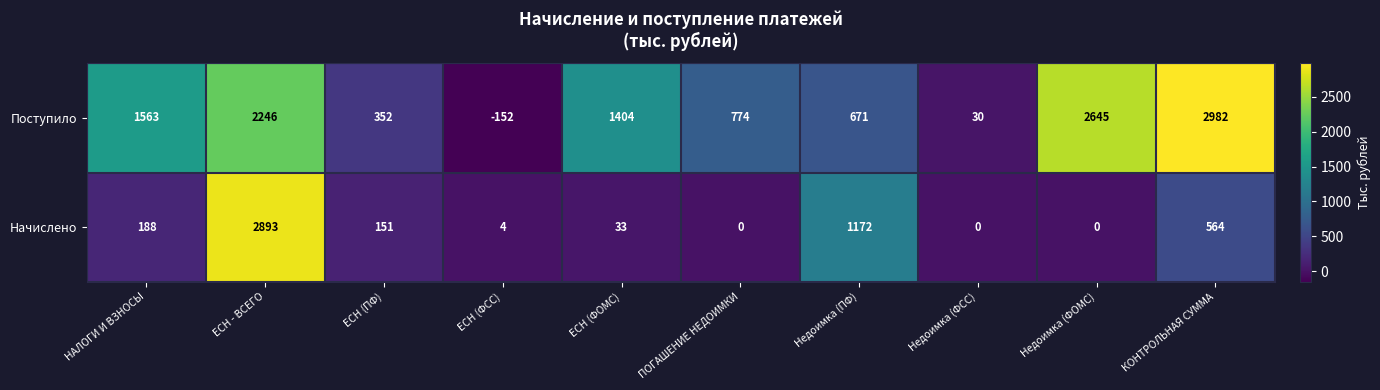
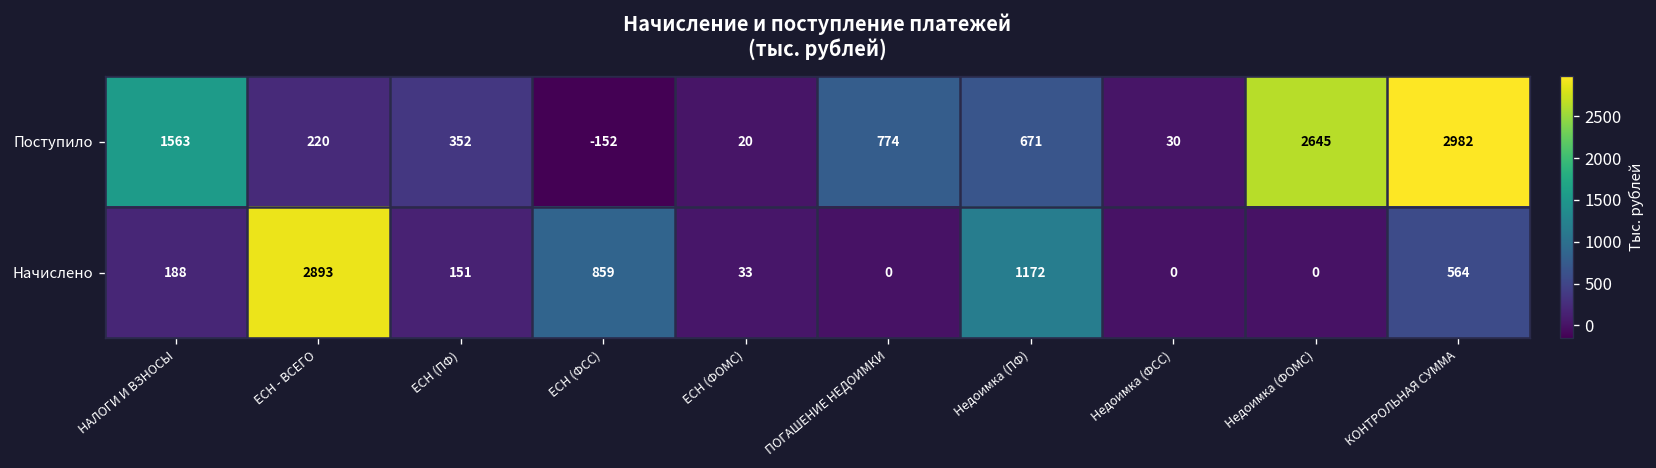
  {
    "Поступило": {
      "НАЛОГИ И ВЗНОСЫ": 1563,
-     "ЕСН - ВСЕГО": 2246,
+     "ЕСН - ВСЕГО": 220,
      "ЕСН (ПФ)": 352,
      "ЕСН (ФСС)": -152,
-     "ЕСН (ФОМС)": 1404,
+     "ЕСН (ФОМС)": 20,
      "ПОГАШЕНИЕ НЕДОИМКИ": 774,
      "Недоимка (ПФ)": 671,
      "Недоимка (ФСС)": 30,
      "Недоимка (ФОМС)": 2645,
      "КОНТРОЛЬНАЯ СУММА": 2982
    },
    "Начислено": {
      "НАЛОГИ И ВЗНОСЫ": 188,
      "ЕСН - ВСЕГО": 2893,
      "ЕСН (ПФ)": 151,
-     "ЕСН (ФСС)": 4,
+     "ЕСН (ФСС)": 859,
      "ЕСН (ФОМС)": 33,
      "ПОГАШЕНИЕ НЕДОИМКИ": 0,
      "Недоимка (ПФ)": 1172,
      "Недоимка (ФСС)": 0,
      "Недоимка (ФОМС)": 0,
      "КОНТРОЛЬНАЯ СУММА": 564
    }
  }
